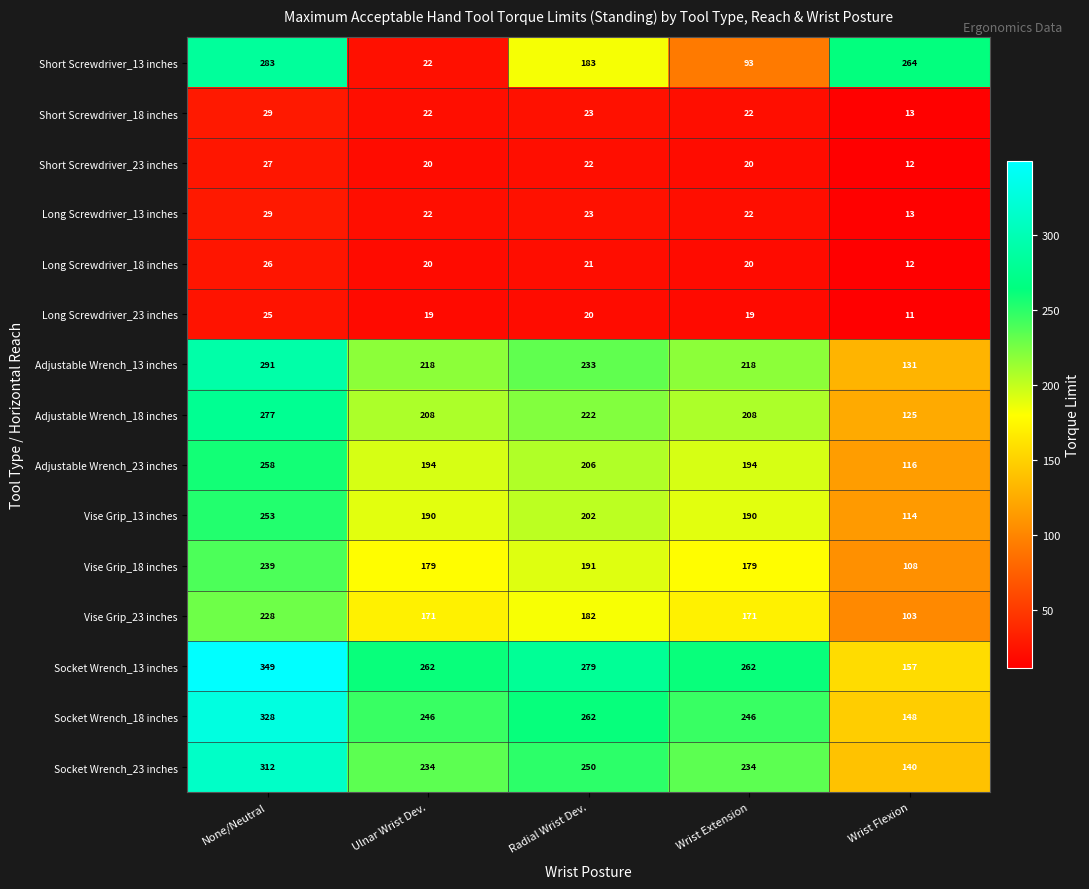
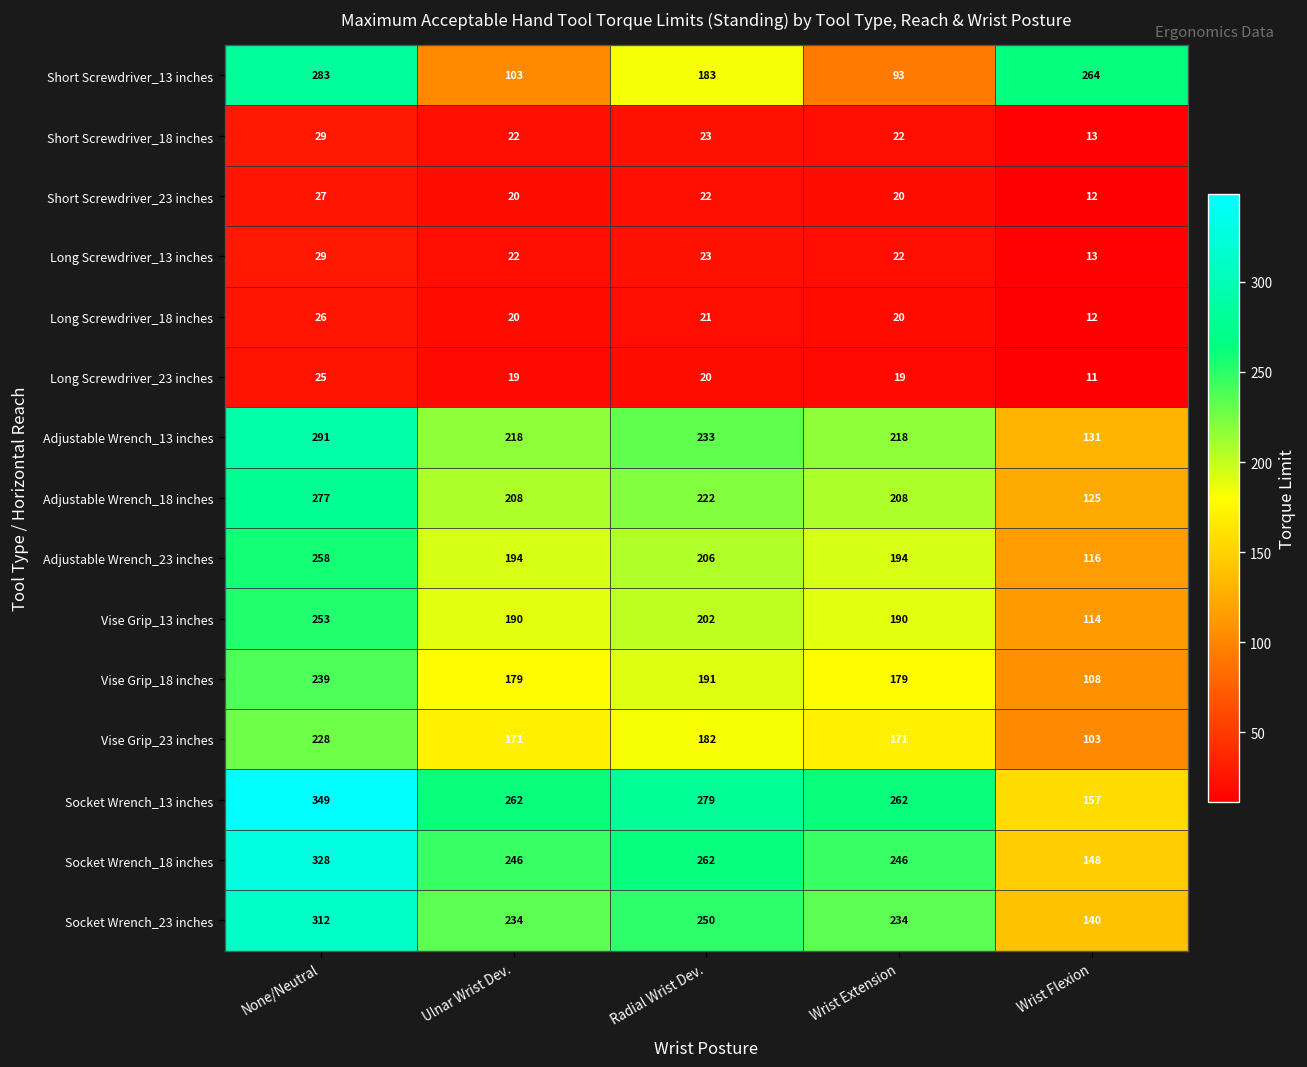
  {
    "Short Screwdriver_13 inches": {
      "None/Neutral": 283,
-     "Ulnar Wrist Dev.": 22,
+     "Ulnar Wrist Dev.": 103,
      "Radial Wrist Dev.": 183,
      "Wrist Extension": 93,
      "Wrist Flexion": 264
    },
    "Short Screwdriver_18 inches": {
      "None/Neutral": 29,
      "Ulnar Wrist Dev.": 22,
      "Radial Wrist Dev.": 23,
      "Wrist Extension": 22,
      "Wrist Flexion": 13
    },
    "Short Screwdriver_23 inches": {
      "None/Neutral": 27,
      "Ulnar Wrist Dev.": 20,
      "Radial Wrist Dev.": 22,
      "Wrist Extension": 20,
      "Wrist Flexion": 12
    },
    "Long Screwdriver_13 inches": {
      "None/Neutral": 29,
      "Ulnar Wrist Dev.": 22,
      "Radial Wrist Dev.": 23,
      "Wrist Extension": 22,
      "Wrist Flexion": 13
    },
    "Long Screwdriver_18 inches": {
      "None/Neutral": 26,
      "Ulnar Wrist Dev.": 20,
      "Radial Wrist Dev.": 21,
      "Wrist Extension": 20,
      "Wrist Flexion": 12
    },
    "Long Screwdriver_23 inches": {
      "None/Neutral": 25,
      "Ulnar Wrist Dev.": 19,
      "Radial Wrist Dev.": 20,
      "Wrist Extension": 19,
      "Wrist Flexion": 11
    },
    "Adjustable Wrench_13 inches": {
      "None/Neutral": 291,
      "Ulnar Wrist Dev.": 218,
      "Radial Wrist Dev.": 233,
      "Wrist Extension": 218,
      "Wrist Flexion": 131
    },
    "Adjustable Wrench_18 inches": {
      "None/Neutral": 277,
      "Ulnar Wrist Dev.": 208,
      "Radial Wrist Dev.": 222,
      "Wrist Extension": 208,
      "Wrist Flexion": 125
    },
    "Adjustable Wrench_23 inches": {
      "None/Neutral": 258,
      "Ulnar Wrist Dev.": 194,
      "Radial Wrist Dev.": 206,
      "Wrist Extension": 194,
      "Wrist Flexion": 116
    },
    "Vise Grip_13 inches": {
      "None/Neutral": 253,
      "Ulnar Wrist Dev.": 190,
      "Radial Wrist Dev.": 202,
      "Wrist Extension": 190,
      "Wrist Flexion": 114
    },
    "Vise Grip_18 inches": {
      "None/Neutral": 239,
      "Ulnar Wrist Dev.": 179,
      "Radial Wrist Dev.": 191,
      "Wrist Extension": 179,
      "Wrist Flexion": 108
    },
    "Vise Grip_23 inches": {
      "None/Neutral": 228,
      "Ulnar Wrist Dev.": 171,
      "Radial Wrist Dev.": 182,
      "Wrist Extension": 171,
      "Wrist Flexion": 103
    },
    "Socket Wrench_13 inches": {
      "None/Neutral": 349,
      "Ulnar Wrist Dev.": 262,
      "Radial Wrist Dev.": 279,
      "Wrist Extension": 262,
      "Wrist Flexion": 157
    },
    "Socket Wrench_18 inches": {
      "None/Neutral": 328,
      "Ulnar Wrist Dev.": 246,
      "Radial Wrist Dev.": 262,
      "Wrist Extension": 246,
      "Wrist Flexion": 148
    },
    "Socket Wrench_23 inches": {
      "None/Neutral": 312,
      "Ulnar Wrist Dev.": 234,
      "Radial Wrist Dev.": 250,
      "Wrist Extension": 234,
      "Wrist Flexion": 140
    }
  }
